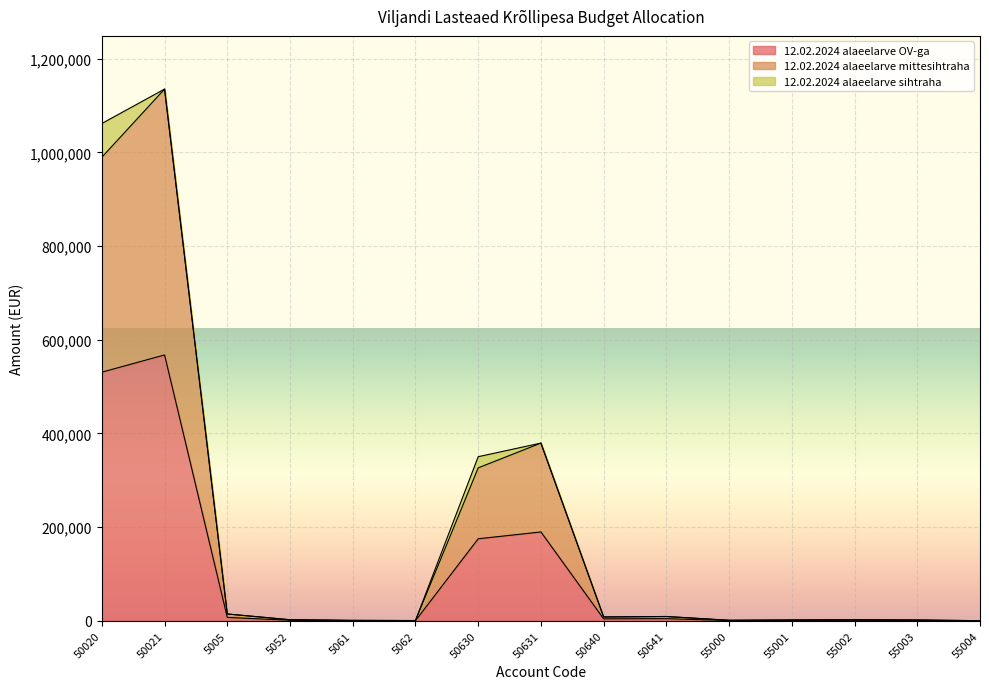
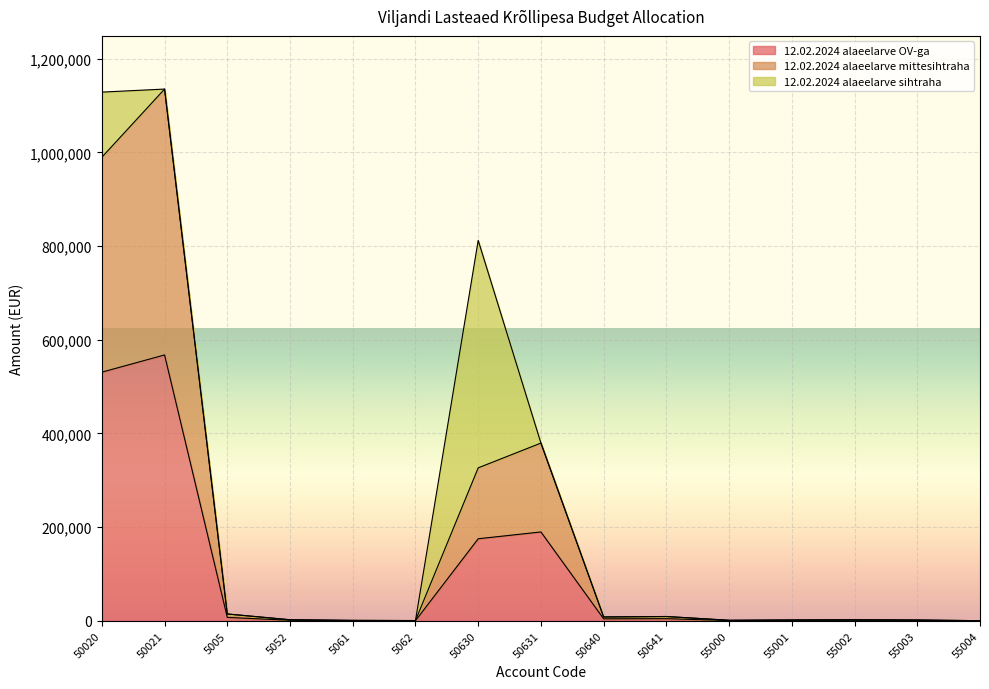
  {
    "12.02.2024 alaeelarve sihtraha": {
-     "50020": "70,000",
-     "50630": "20,000"
+     "50020": "140,000",
+     "50630": "490,000"
    }
  }
